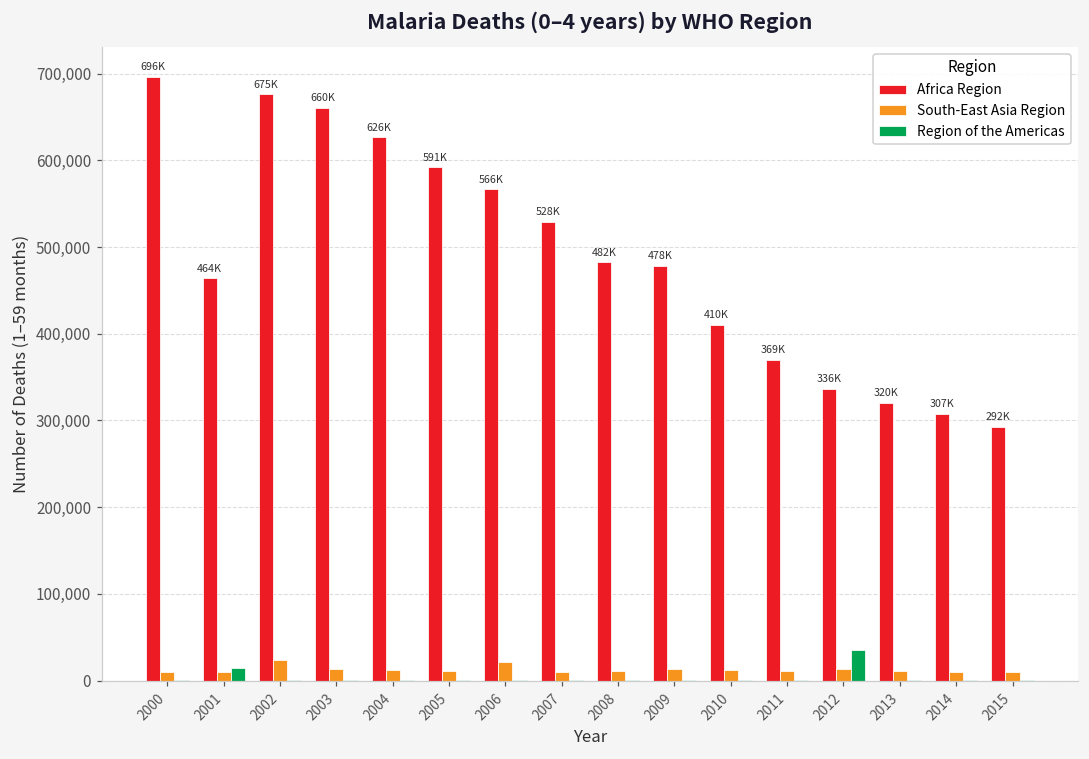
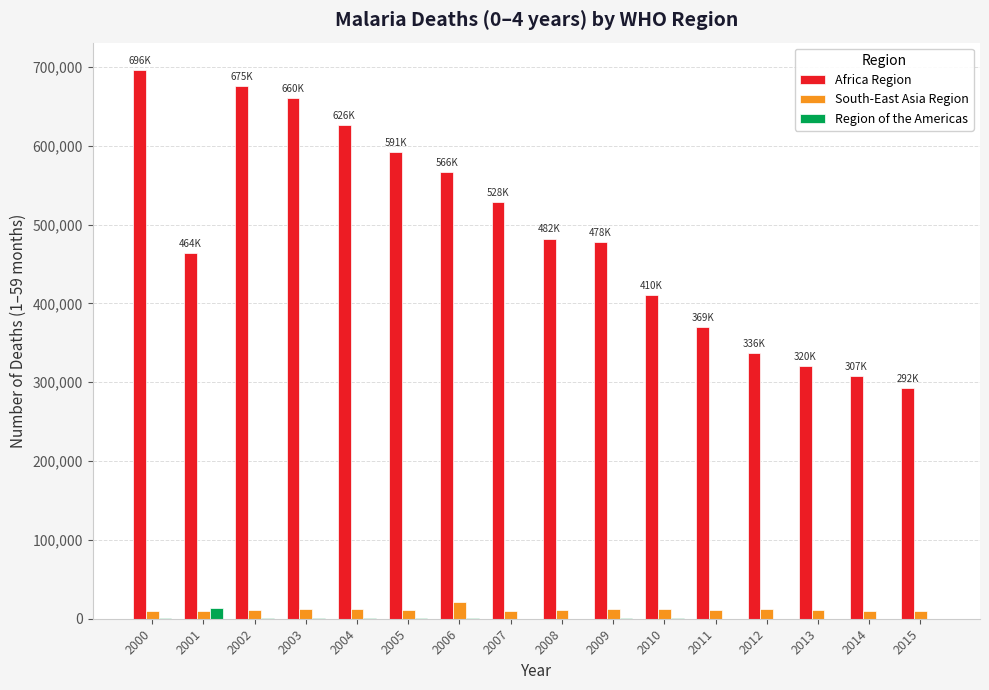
  {
    "Africa Region": {
      "2000": "696K",
      "2001": "464K",
      "2003": "660K",
      "2008": "482K",
      "2009": "478K",
      "2010": "410K",
      "2013": "320K",
      "2014": "307K"
    },
    "South-East Asia Region": {
      "2000": "10,000",
      "2001": "10,000",
-     "2002": "20,000",
+     "2002": "10,000",
      "2003": "10,000",
      "2004": "10,000",
      "2005": "10,000",
      "2006": "20,000",
      "2007": "10,000",
      "2008": "10,000",
      "2009": "10,000",
      "2010": "10,000",
      "2011": "10,000",
      "2012": "10,000",
      "2013": "10,000",
      "2014": "10,000",
      "2015": "10,000"
    },
    "Region of the Americas": {
      "2001": "10,000",
-     "2012": "40,000"
+     "2012": "0"
    }
  }
